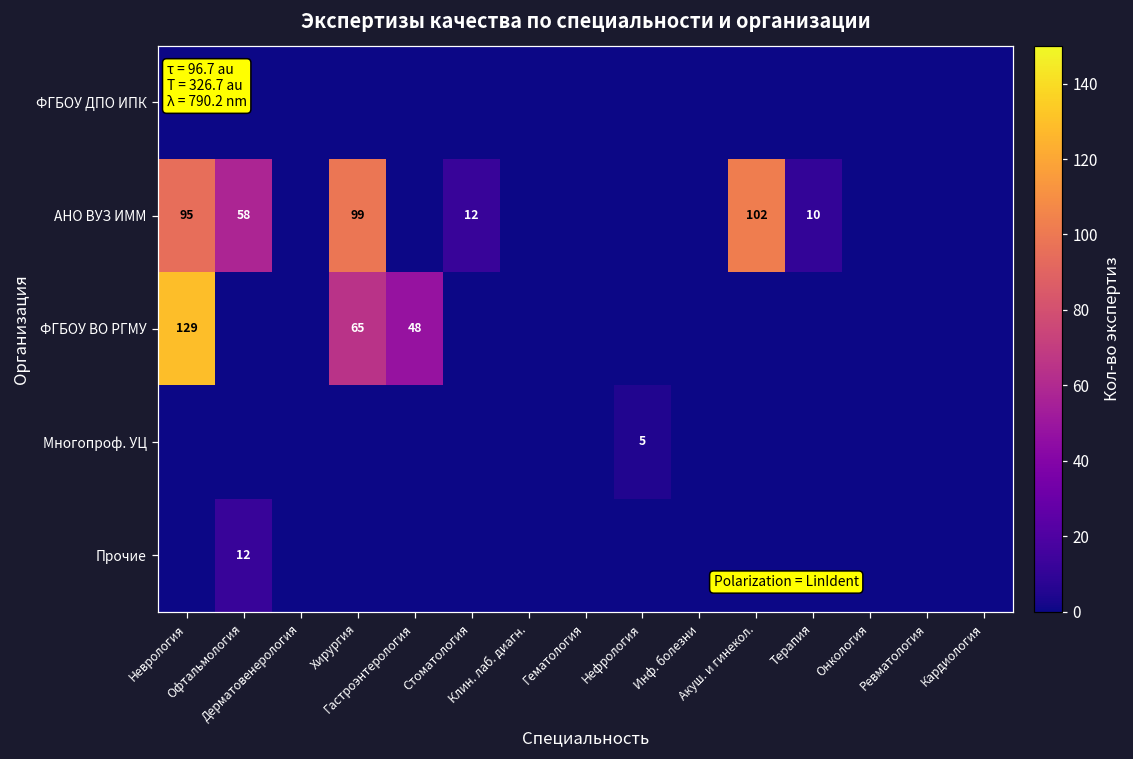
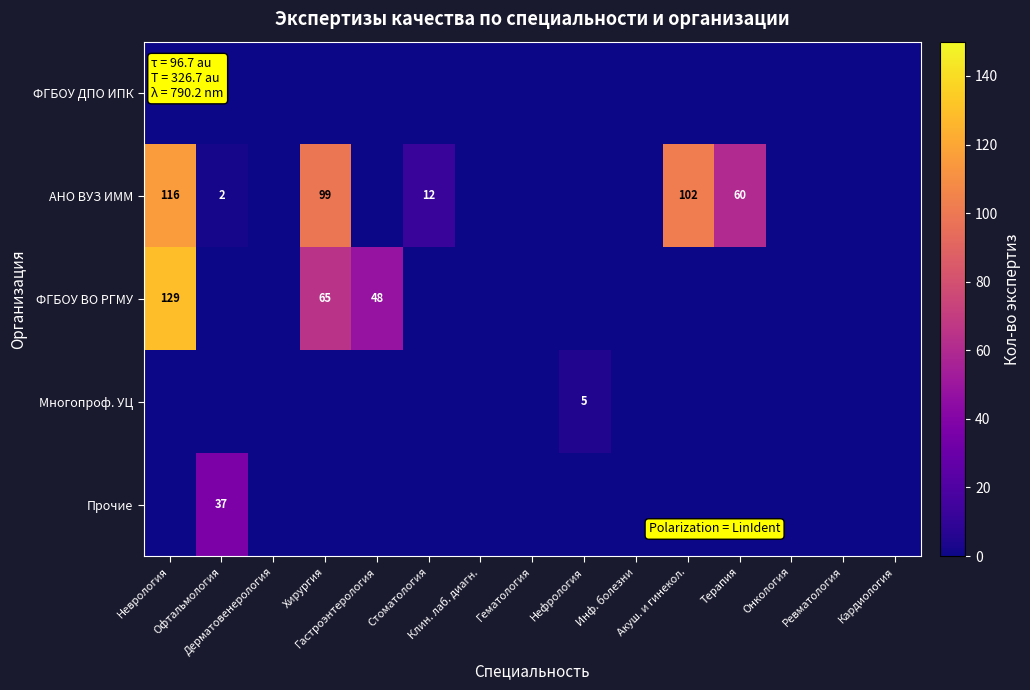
  {
    "АНО ВУЗ ИММ": {
-     "Неврология": 95,
-     "Офтальмология": 58,
+     "Неврология": 116,
+     "Офтальмология": 2,
      "Хирургия": 99,
      "Стоматология": 12,
      "Акуш. и гинекол.": 102,
-     "Терапия": 10
+     "Терапия": 60
    },
    "ФГБОУ ВО РГМУ": {
      "Неврология": 129,
      "Хирургия": 65,
      "Гастроэнтерология": 48
    },
    "Многопроф. УЦ": {
      "Нефрология": 5
    },
    "Прочие": {
-     "Офтальмология": 12
+     "Офтальмология": 37
    }
  }
